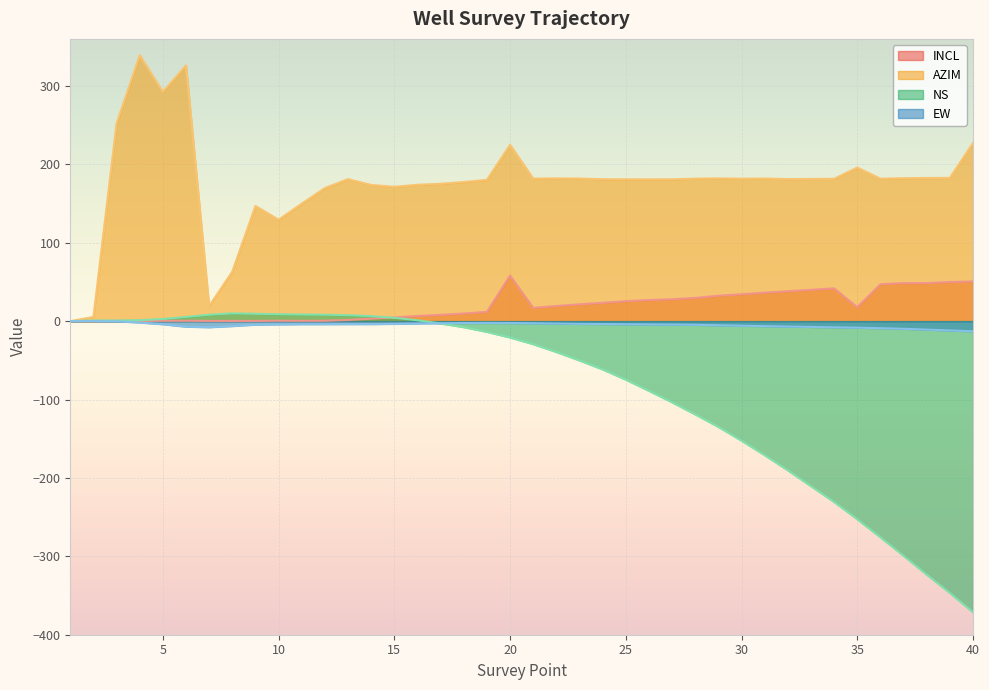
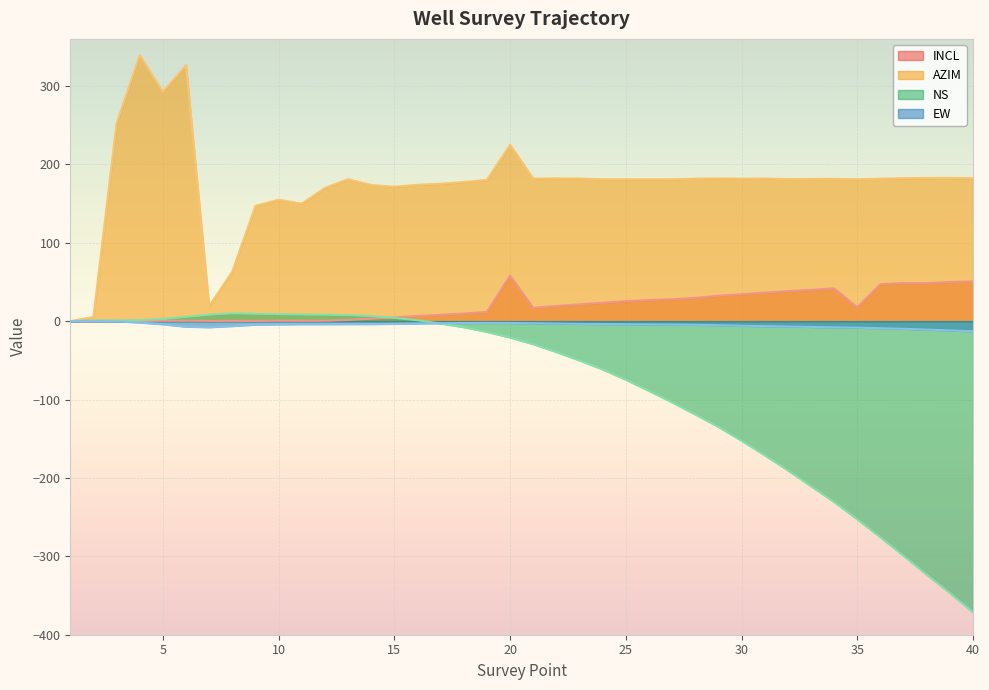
  {
    "INCL": {
      "20": 60,
      "25": 30,
      "30": 30,
      "35": 20,
      "40": 50
    },
    "AZIM": {
      "5": 290,
-     "10": 130,
+     "10": 150,
      "15": 170,
      "20": 220,
      "25": 180,
      "30": 180,
-     "35": 200,
-     "40": 230
+     "35": 180,
+     "40": 180
    }
  }
